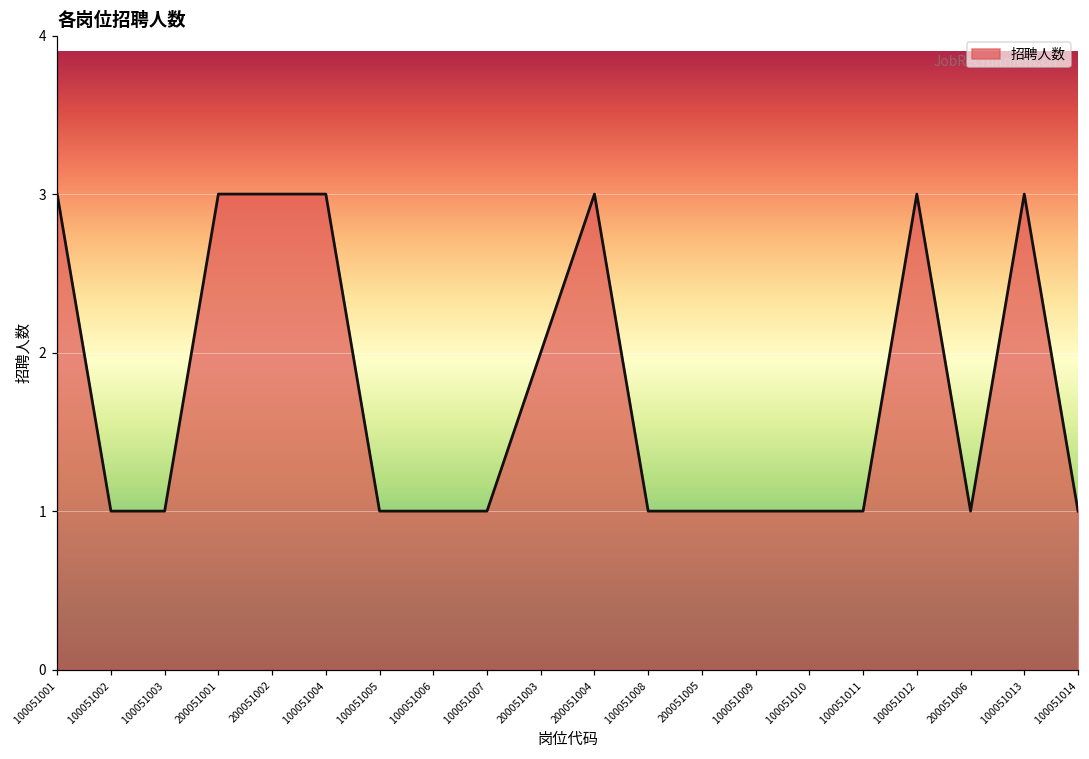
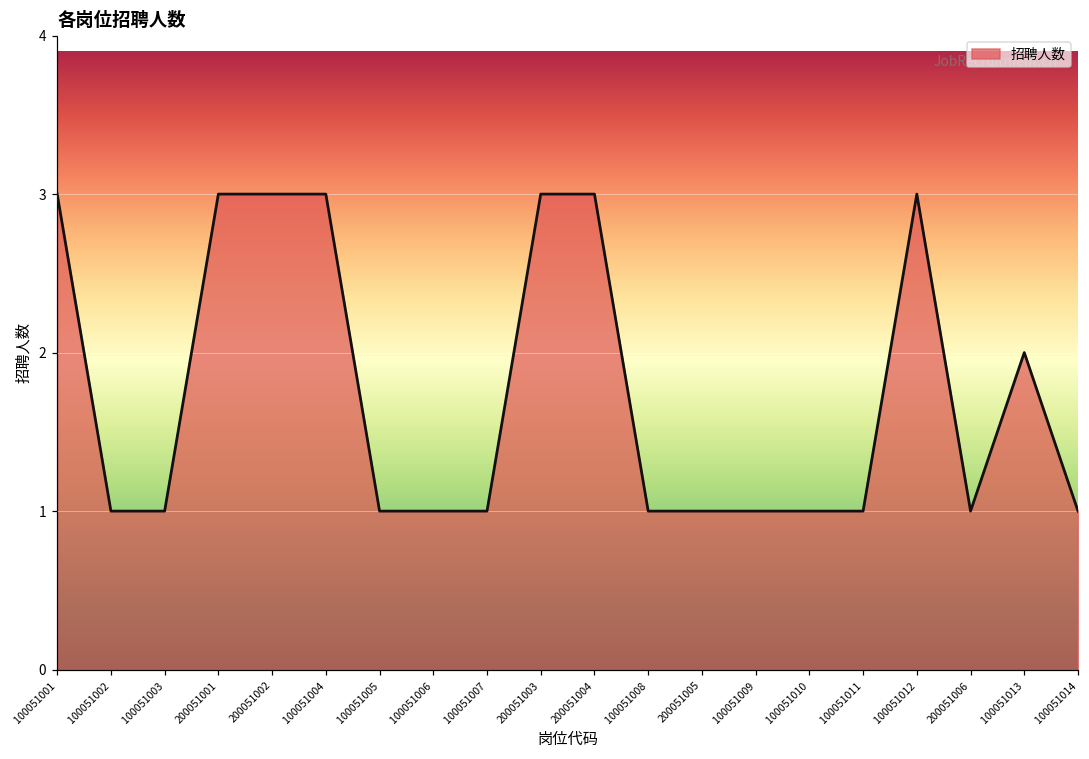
  {
    "100051001": 3,
    "100051002": 1,
    "100051003": 1,
    "200051001": 3,
    "200051002": 3,
    "100051004": 3,
    "100051005": 1,
    "100051006": 1,
    "100051007": 1,
-   "200051003": 2,
+   "200051003": 3,
    "200051004": 3,
    "100051008": 1,
    "200051005": 1,
    "100051009": 1,
    "100051010": 1,
    "100051011": 1,
    "100051012": 3,
    "200051006": 1,
-   "100051013": 3,
+   "100051013": 2,
    "100051014": 1
  }
